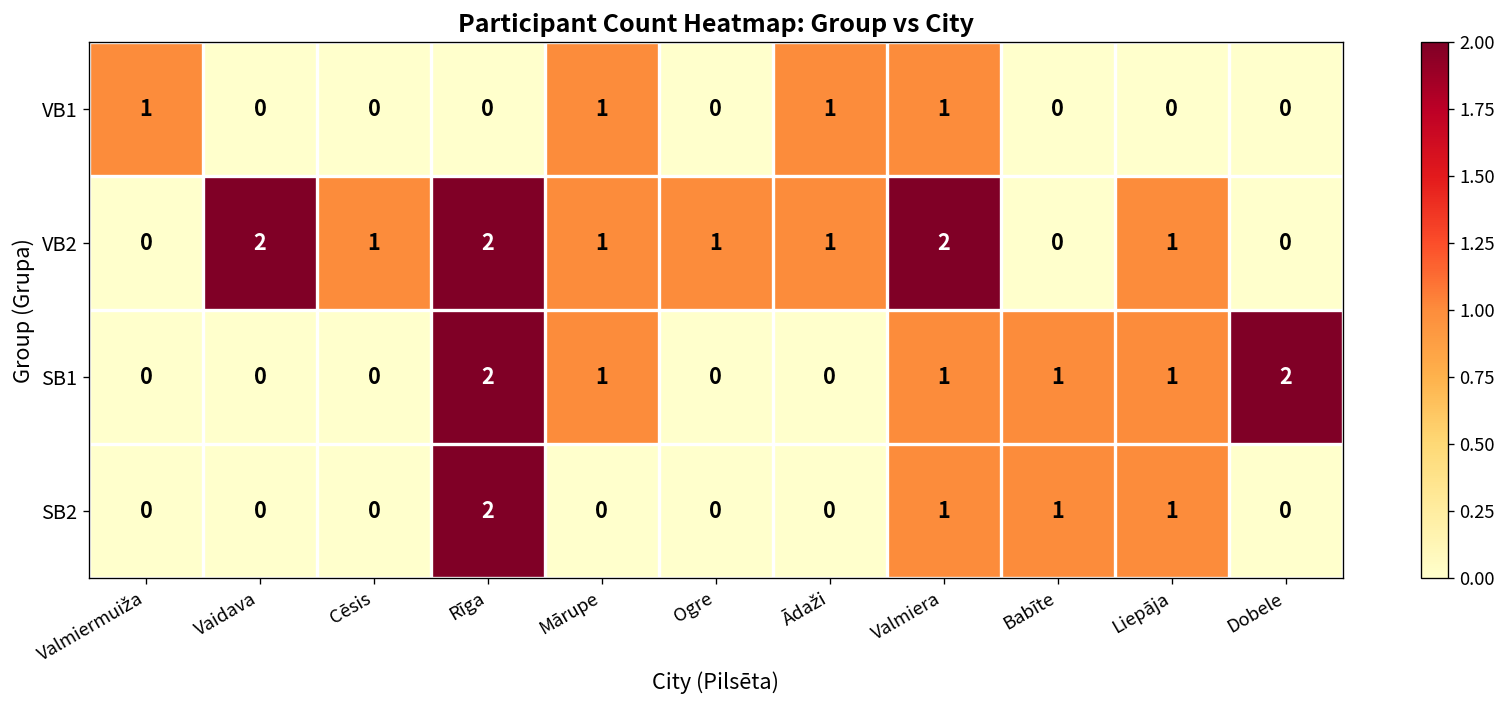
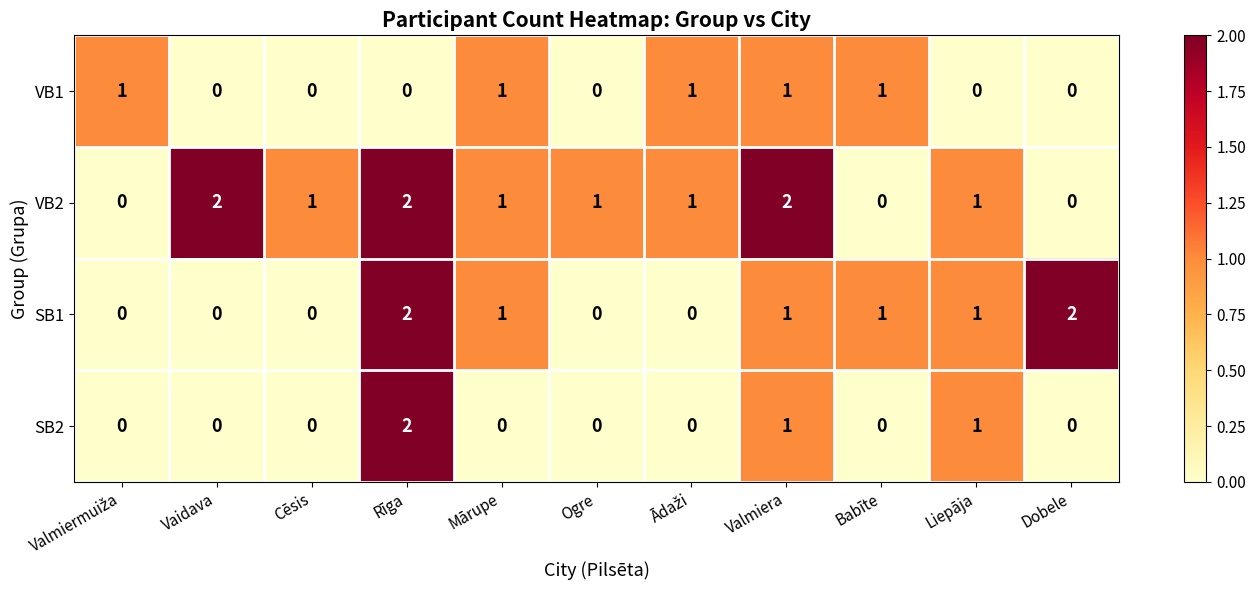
  {
    "VB1": {
      "Valmiermuiža": 1,
      "Vaidava": 0,
      "Cēsis": 0,
      "Rīga": 0,
      "Mārupe": 1,
      "Ogre": 0,
      "Ādaži": 1,
      "Valmiera": 1,
-     "Babīte": 0,
+     "Babīte": 1,
      "Liepāja": 0,
      "Dobele": 0
    },
    "VB2": {
      "Valmiermuiža": 0,
      "Vaidava": 2,
      "Cēsis": 1,
      "Rīga": 2,
      "Mārupe": 1,
      "Ogre": 1,
      "Ādaži": 1,
      "Valmiera": 2,
      "Babīte": 0,
      "Liepāja": 1,
      "Dobele": 0
    },
    "SB1": {
      "Valmiermuiža": 0,
      "Vaidava": 0,
      "Cēsis": 0,
      "Rīga": 2,
      "Mārupe": 1,
      "Ogre": 0,
      "Ādaži": 0,
      "Valmiera": 1,
      "Babīte": 1,
      "Liepāja": 1,
      "Dobele": 2
    },
    "SB2": {
      "Valmiermuiža": 0,
      "Vaidava": 0,
      "Cēsis": 0,
      "Rīga": 2,
      "Mārupe": 0,
      "Ogre": 0,
      "Ādaži": 0,
      "Valmiera": 1,
-     "Babīte": 1,
+     "Babīte": 0,
      "Liepāja": 1,
      "Dobele": 0
    }
  }
